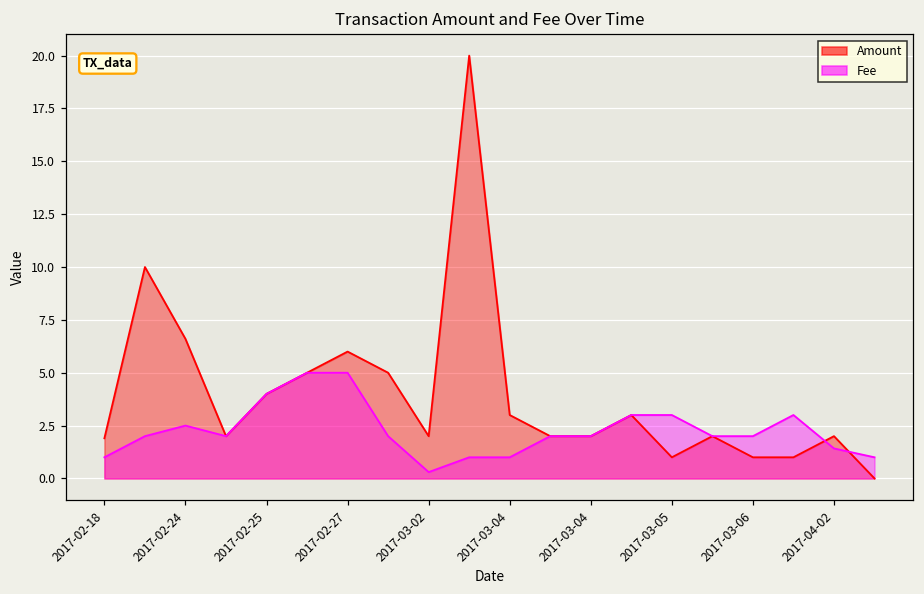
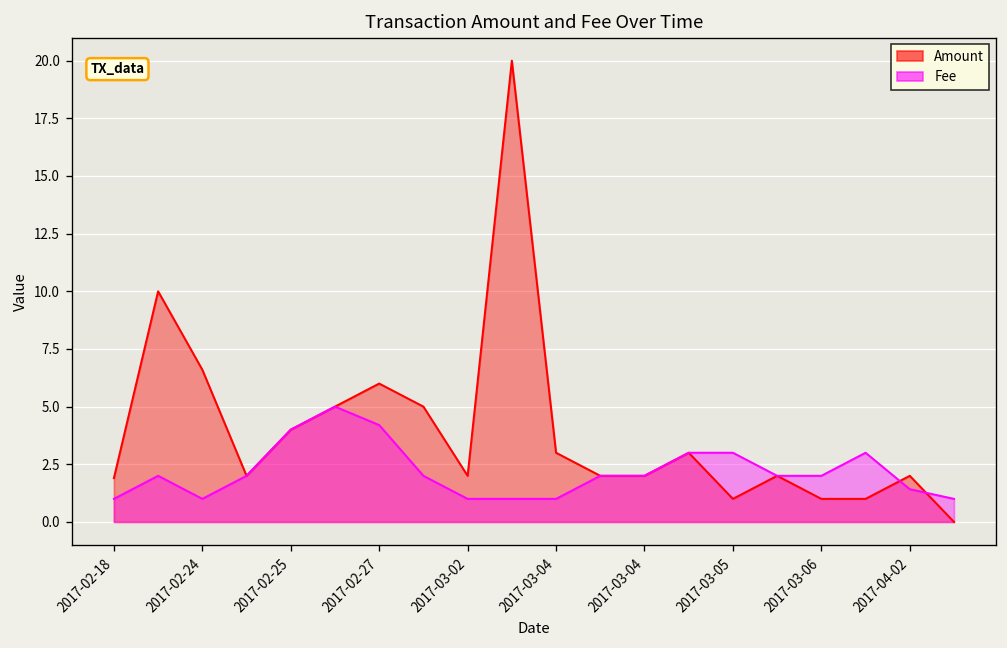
  {
    "Amount": {
      "2017-02-18": 1.9,
      "2017-02-24": 6.6,
      "2017-02-27": 6.0,
      "2017-03-02": 2.0,
      "2017-04-02": 2.0
    },
    "Fee": {
      "2017-02-18": 1.0,
-     "2017-02-24": 2.5,
-     "2017-02-27": 5.0,
-     "2017-03-02": 0.3,
+     "2017-02-24": 1.0,
+     "2017-02-27": 4.2,
+     "2017-03-02": 1.0,
      "2017-04-02": 1.4
    }
  }
